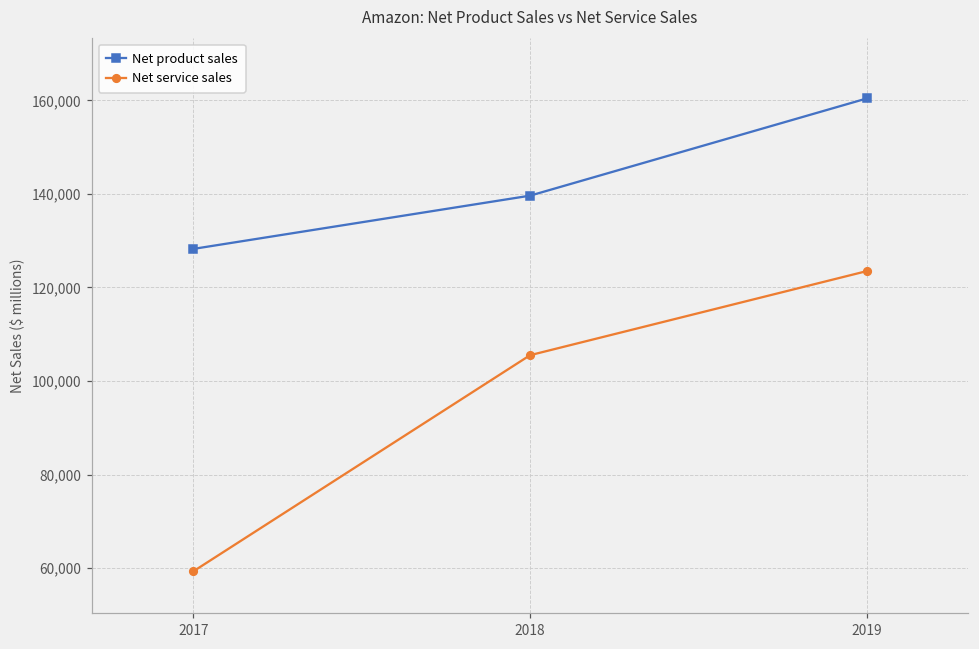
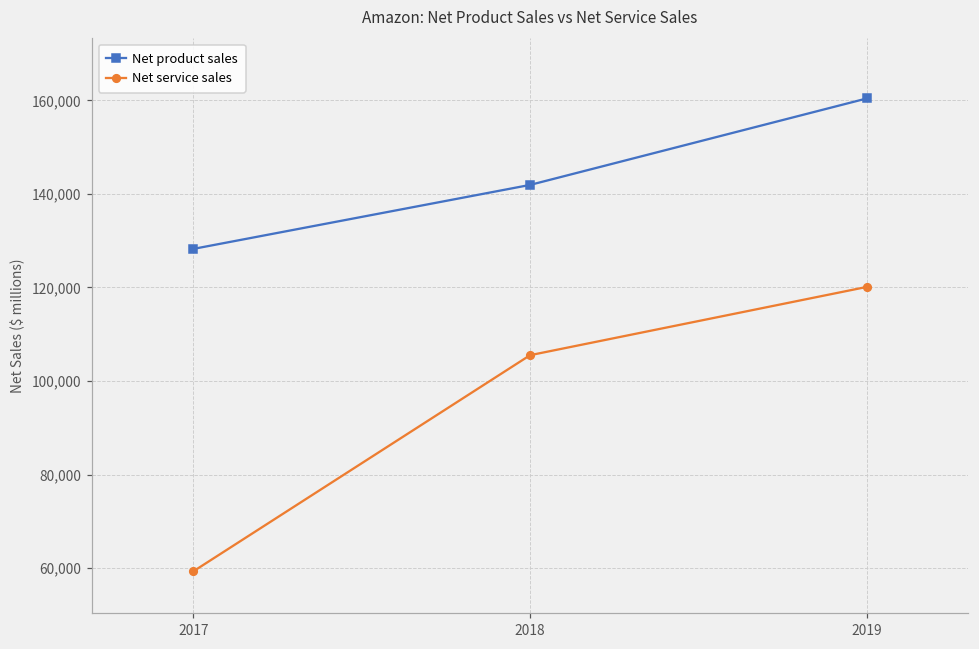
  {
    "Net product sales": {
      "2017": "128,000",
-     "2018": "140,000",
+     "2018": "142,000",
      "2019": "160,000"
    },
    "Net service sales": {
      "2017": "59,000",
      "2018": "106,000",
-     "2019": "123,000"
+     "2019": "120,000"
    }
  }
